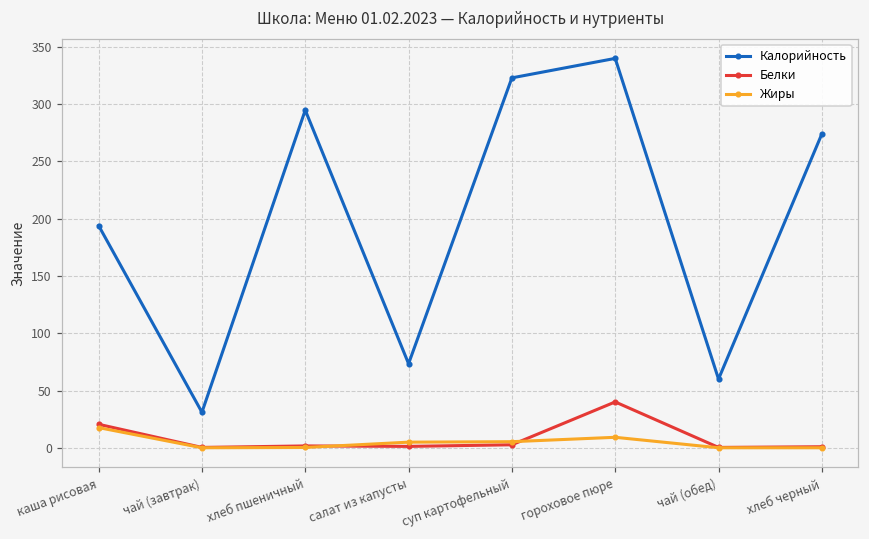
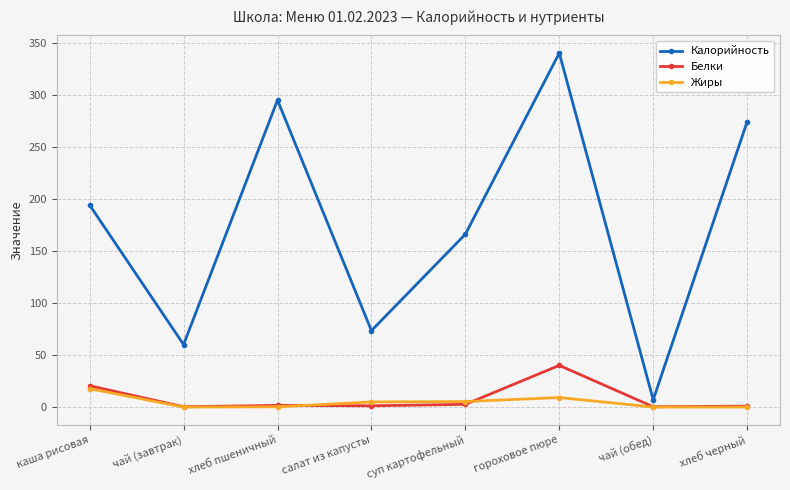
  {
    "Калорийность": {
      "каша рисовая": 194,
-     "чай (завтрак)": 31,
+     "чай (завтрак)": 60,
      "хлеб пшеничный": 295,
      "салат из капусты": 73,
-     "суп картофельный": 323,
+     "суп картофельный": 166,
      "гороховое пюре": 340,
-     "чай (обед)": 60,
+     "чай (обед)": 7,
      "хлеб черный": 274
    },
    "Белки": {
      "каша рисовая": 21,
      "салат из капусты": 1,
      "суп картофельный": 3,
      "гороховое пюре": 40
    },
    "Жиры": {
      "каша рисовая": 18,
      "салат из капусты": 5,
      "суп картофельный": 5,
      "гороховое пюре": 9
    }
  }
